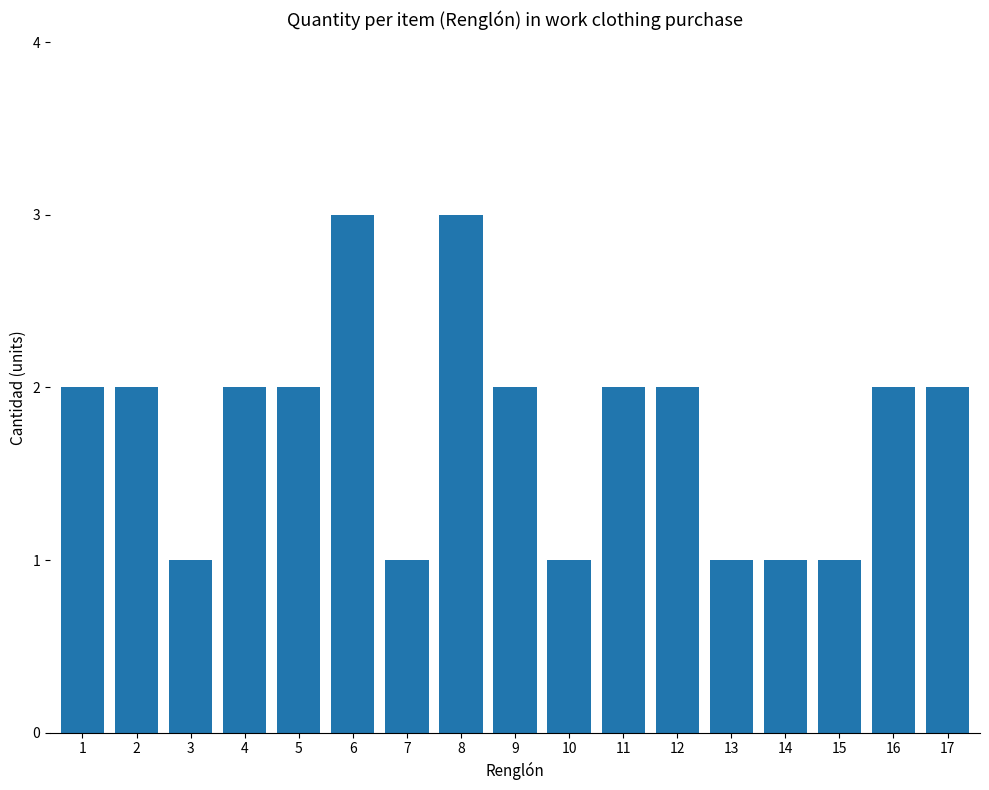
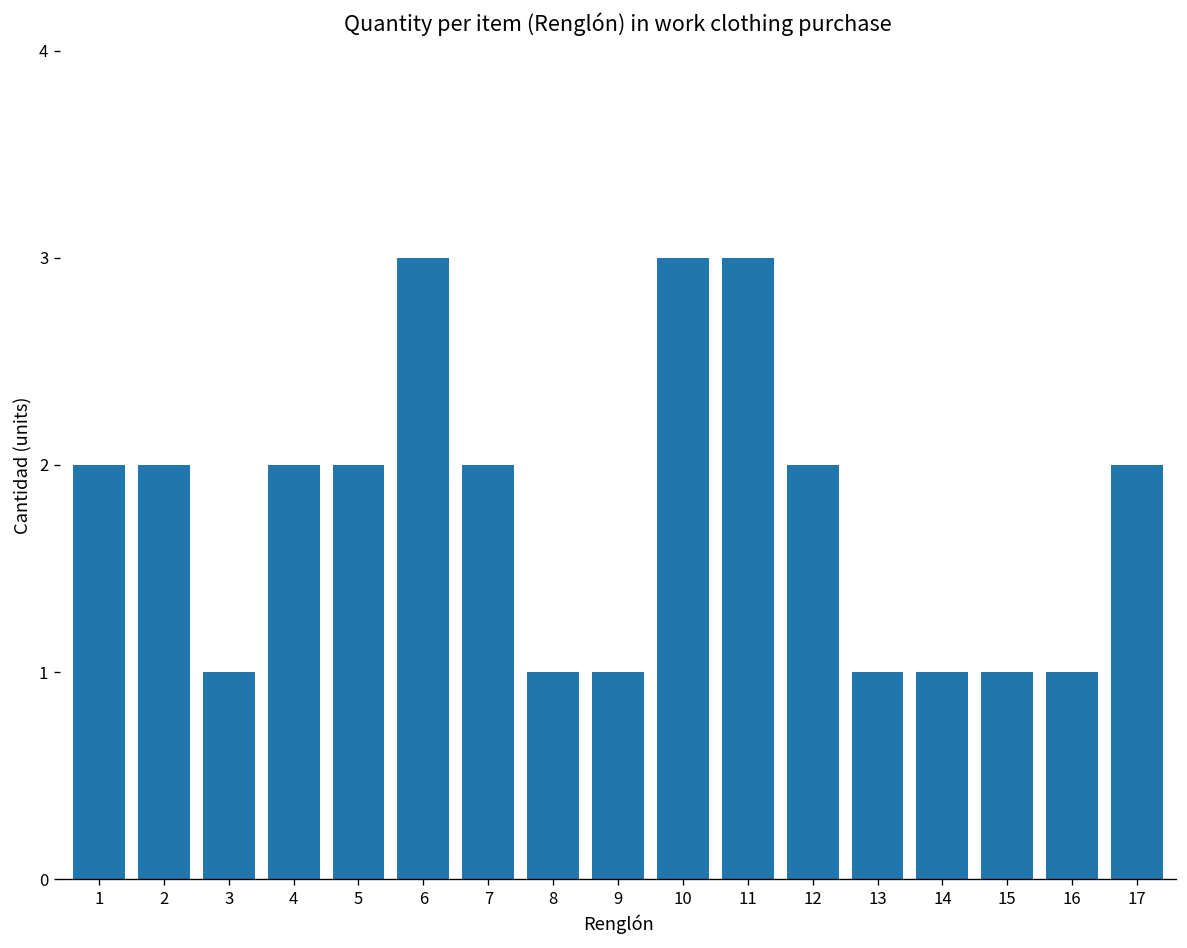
  {
    "1": 2,
    "2": 2,
    "3": 1,
    "4": 2,
    "5": 2,
    "6": 3,
-   "7": 1,
-   "8": 3,
-   "9": 2,
-   "10": 1,
-   "11": 2,
+   "7": 2,
+   "8": 1,
+   "9": 1,
+   "10": 3,
+   "11": 3,
    "12": 2,
    "13": 1,
    "14": 1,
    "15": 1,
-   "16": 2,
+   "16": 1,
    "17": 2
  }
